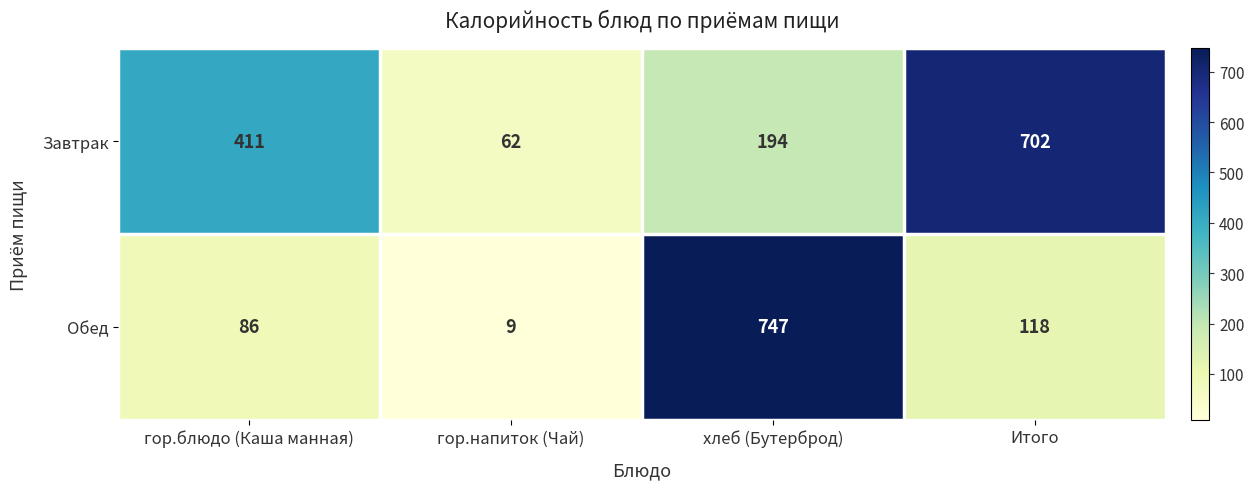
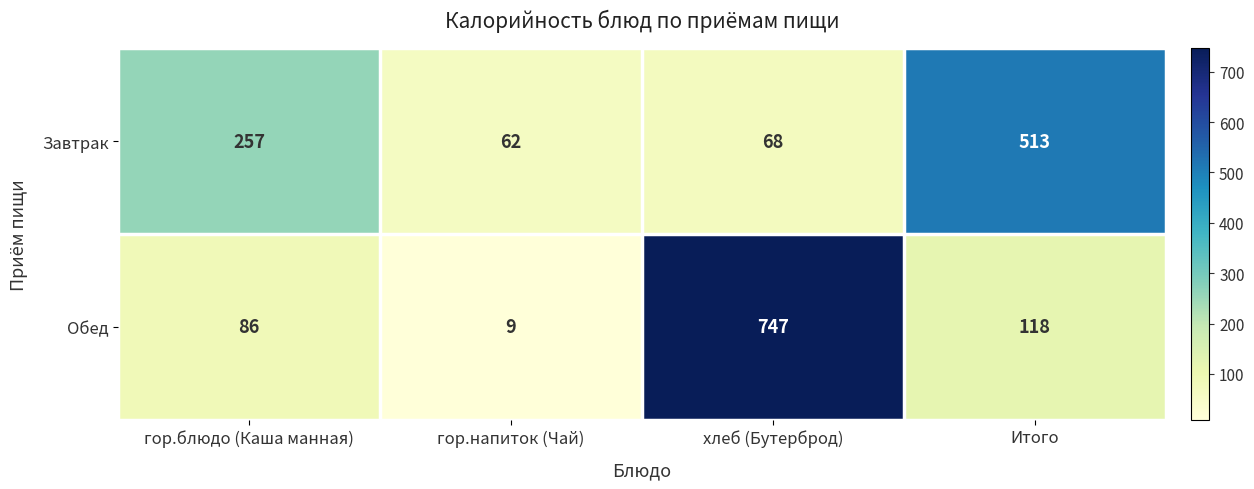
  {
    "Завтрак": {
-     "гор.блюдо (Каша манная)": 411,
+     "гор.блюдо (Каша манная)": 257,
      "гор.напиток (Чай)": 62,
-     "хлеб (Бутерброд)": 194,
-     "Итого": 702
+     "хлеб (Бутерброд)": 68,
+     "Итого": 513
    },
    "Обед": {
      "гор.блюдо (Каша манная)": 86,
      "гор.напиток (Чай)": 9,
      "хлеб (Бутерброд)": 747,
      "Итого": 118
    }
  }
